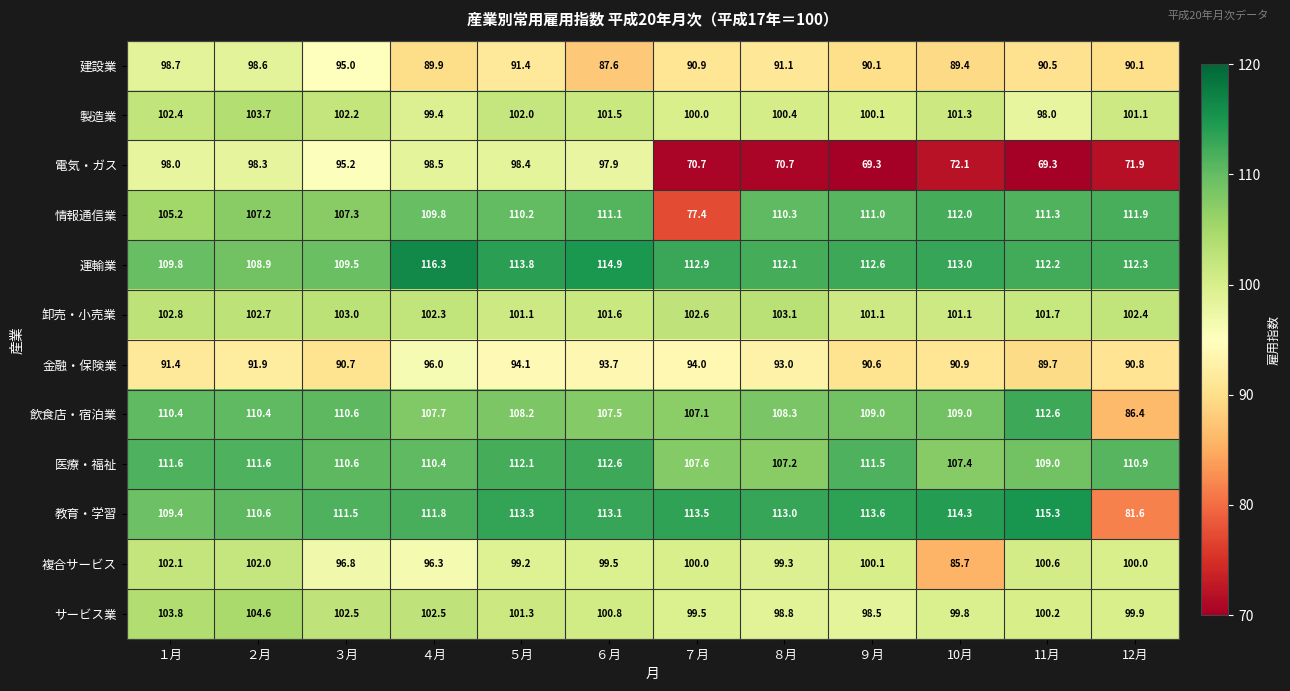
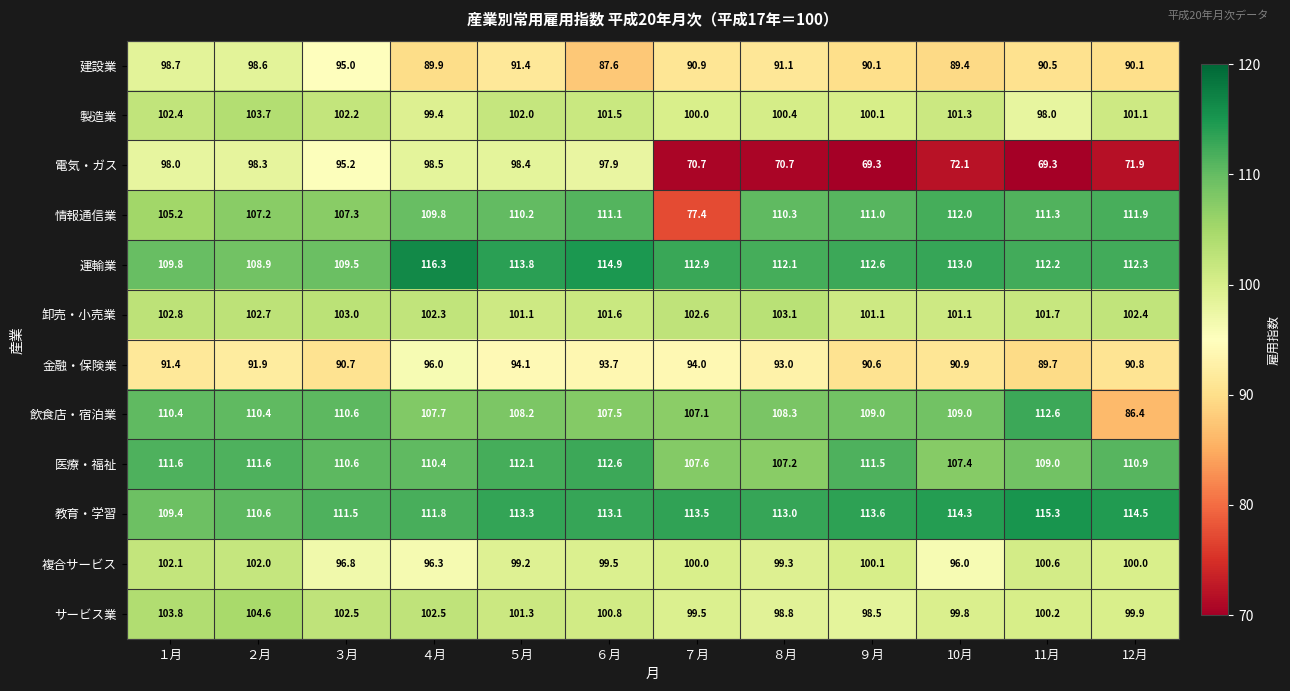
  {
    "建設業": {
      "１月": 98.7,
      "２月": 98.6,
      "３月": 95.0,
      "４月": 89.9,
      "５月": 91.4,
      "６月": 87.6,
      "７月": 90.9,
      "８月": 91.1,
      "９月": 90.1,
      "10月": 89.4,
      "11月": 90.5,
      "12月": 90.1
    },
    "製造業": {
      "１月": 102.4,
      "２月": 103.7,
      "３月": 102.2,
      "４月": 99.4,
      "５月": 102.0,
      "６月": 101.5,
      "７月": 100.0,
      "８月": 100.4,
      "９月": 100.1,
      "10月": 101.3,
      "11月": 98.0,
      "12月": 101.1
    },
    "電気・ガス": {
      "１月": 98.0,
      "２月": 98.3,
      "３月": 95.2,
      "４月": 98.5,
      "５月": 98.4,
      "６月": 97.9,
      "７月": 70.7,
      "８月": 70.7,
      "９月": 69.3,
      "10月": 72.1,
      "11月": 69.3,
      "12月": 71.9
    },
    "情報通信業": {
      "１月": 105.2,
      "２月": 107.2,
      "３月": 107.3,
      "４月": 109.8,
      "５月": 110.2,
      "６月": 111.1,
      "７月": 77.4,
      "８月": 110.3,
      "９月": 111.0,
      "10月": 112.0,
      "11月": 111.3,
      "12月": 111.9
    },
    "運輸業": {
      "１月": 109.8,
      "２月": 108.9,
      "３月": 109.5,
      "４月": 116.3,
      "５月": 113.8,
      "６月": 114.9,
      "７月": 112.9,
      "８月": 112.1,
      "９月": 112.6,
      "10月": 113.0,
      "11月": 112.2,
      "12月": 112.3
    },
    "卸売・小売業": {
      "１月": 102.8,
      "２月": 102.7,
      "３月": 103.0,
      "４月": 102.3,
      "５月": 101.1,
      "６月": 101.6,
      "７月": 102.6,
      "８月": 103.1,
      "９月": 101.1,
      "10月": 101.1,
      "11月": 101.7,
      "12月": 102.4
    },
    "金融・保険業": {
      "１月": 91.4,
      "２月": 91.9,
      "３月": 90.7,
      "４月": 96.0,
      "５月": 94.1,
      "６月": 93.7,
      "７月": 94.0,
      "８月": 93.0,
      "９月": 90.6,
      "10月": 90.9,
      "11月": 89.7,
      "12月": 90.8
    },
    "飲食店・宿泊業": {
      "１月": 110.4,
      "２月": 110.4,
      "３月": 110.6,
      "４月": 107.7,
      "５月": 108.2,
      "６月": 107.5,
      "７月": 107.1,
      "８月": 108.3,
      "９月": 109.0,
      "10月": 109.0,
      "11月": 112.6,
      "12月": 86.4
    },
    "医療・福祉": {
      "１月": 111.6,
      "２月": 111.6,
      "３月": 110.6,
      "４月": 110.4,
      "５月": 112.1,
      "６月": 112.6,
      "７月": 107.6,
      "８月": 107.2,
      "９月": 111.5,
      "10月": 107.4,
      "11月": 109.0,
      "12月": 110.9
    },
    "教育・学習": {
      "１月": 109.4,
      "２月": 110.6,
      "３月": 111.5,
      "４月": 111.8,
      "５月": 113.3,
      "６月": 113.1,
      "７月": 113.5,
      "８月": 113.0,
      "９月": 113.6,
      "10月": 114.3,
      "11月": 115.3,
-     "12月": 81.6
+     "12月": 114.5
    },
    "複合サービス": {
      "１月": 102.1,
      "２月": 102.0,
      "３月": 96.8,
      "４月": 96.3,
      "５月": 99.2,
      "６月": 99.5,
      "７月": 100.0,
      "８月": 99.3,
      "９月": 100.1,
-     "10月": 85.7,
+     "10月": 96.0,
      "11月": 100.6,
      "12月": 100.0
    },
    "サービス業": {
      "１月": 103.8,
      "２月": 104.6,
      "３月": 102.5,
      "４月": 102.5,
      "５月": 101.3,
      "６月": 100.8,
      "７月": 99.5,
      "８月": 98.8,
      "９月": 98.5,
      "10月": 99.8,
      "11月": 100.2,
      "12月": 99.9
    }
  }
